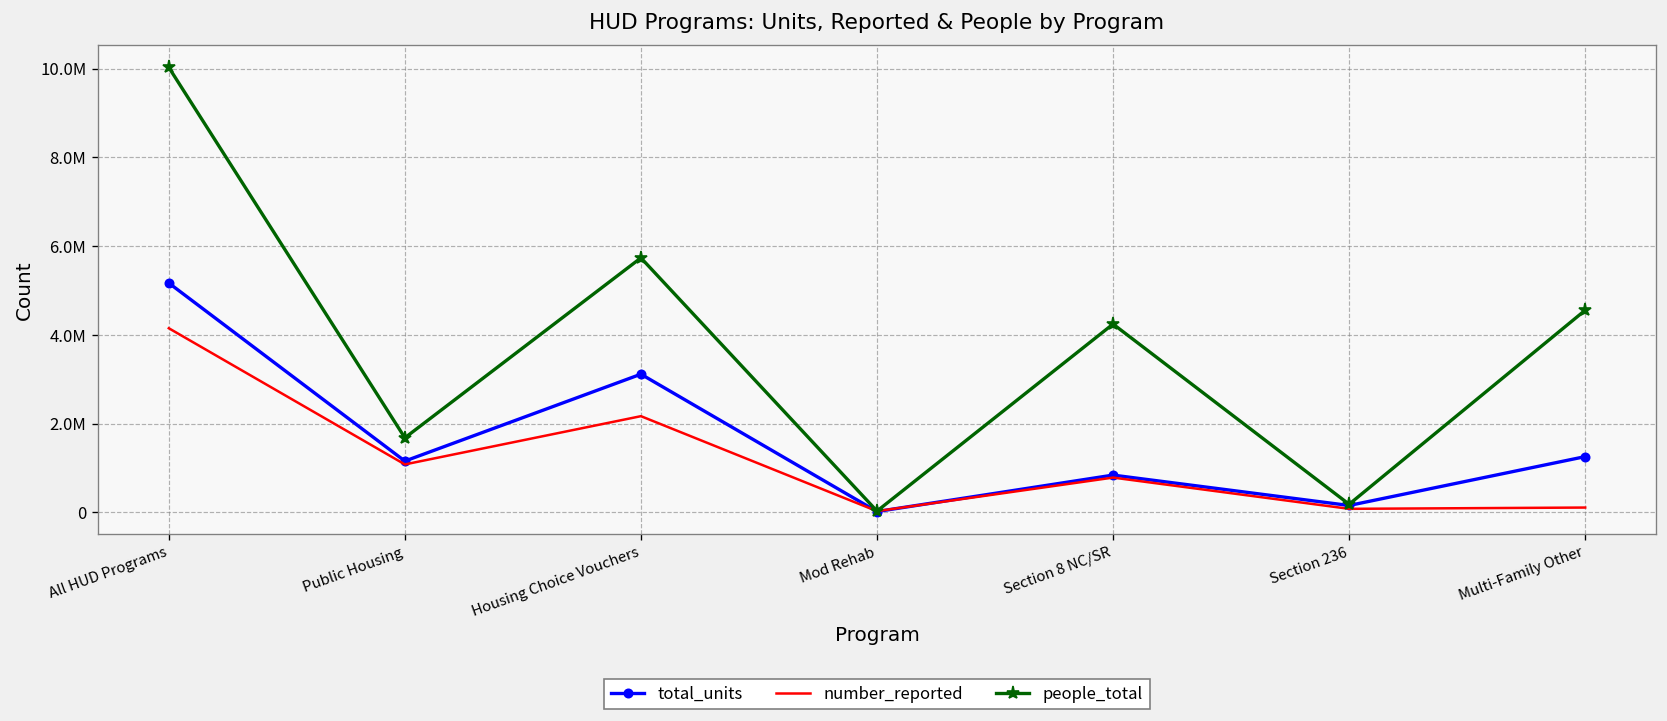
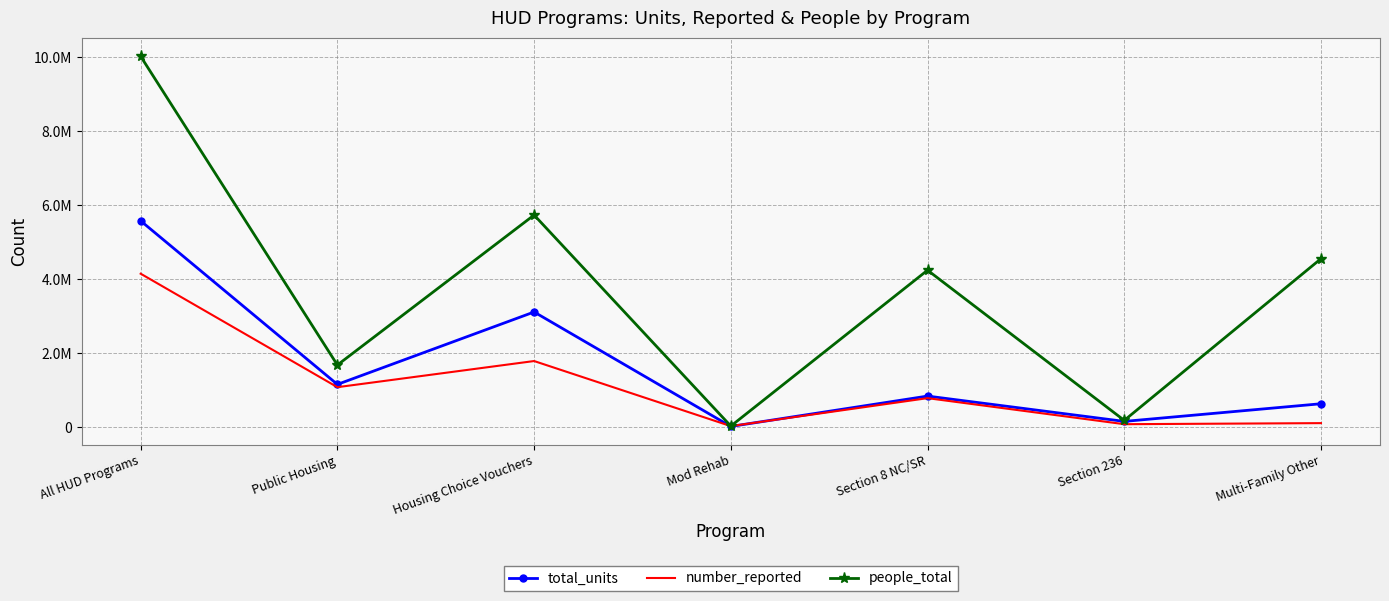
  {
    "total_units": {
-     "All HUD Programs": 5200000,
+     "All HUD Programs": 5600000,
      "Public Housing": 1200000,
      "Housing Choice Vouchers": 3100000,
-     "Multi-Family Other": 1300000
+     "Multi-Family Other": 600000
    },
    "number_reported": {
      "All HUD Programs": 4200000,
      "Public Housing": 1100000,
-     "Housing Choice Vouchers": 2200000,
+     "Housing Choice Vouchers": 1800000,
      "Section 236": 100000,
      "Multi-Family Other": 100000
    },
    "people_total": {
      "All HUD Programs": 10000000,
      "Public Housing": 1700000,
      "Housing Choice Vouchers": 5700000,
      "Section 8 NC/SR": 4200000,
      "Multi-Family Other": 4600000
    }
  }
